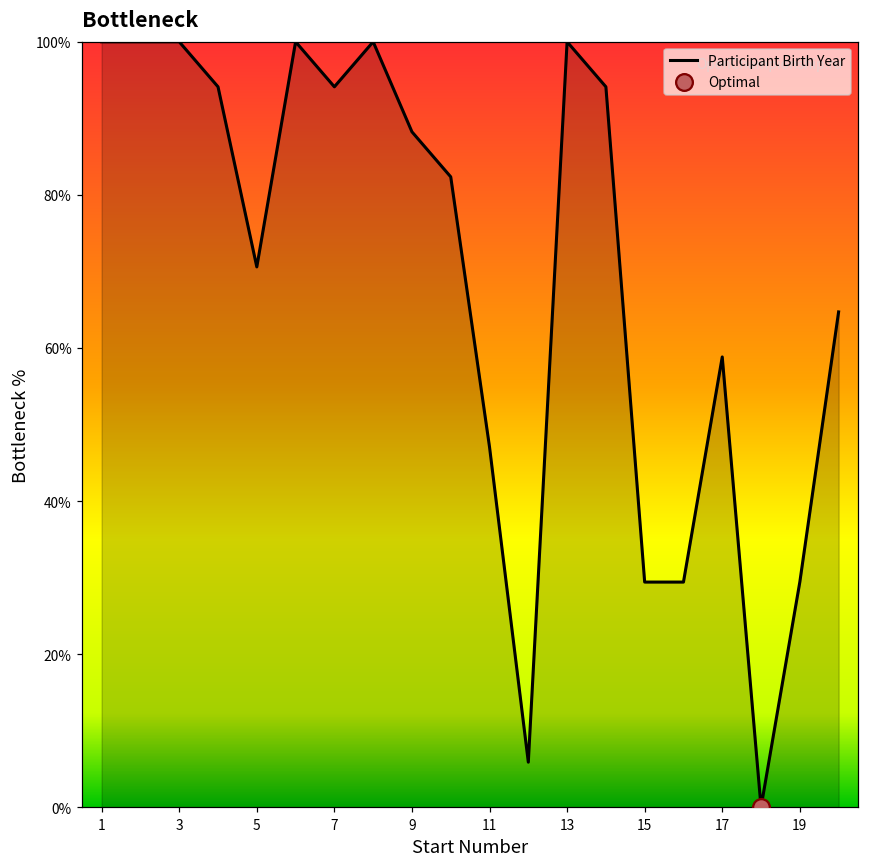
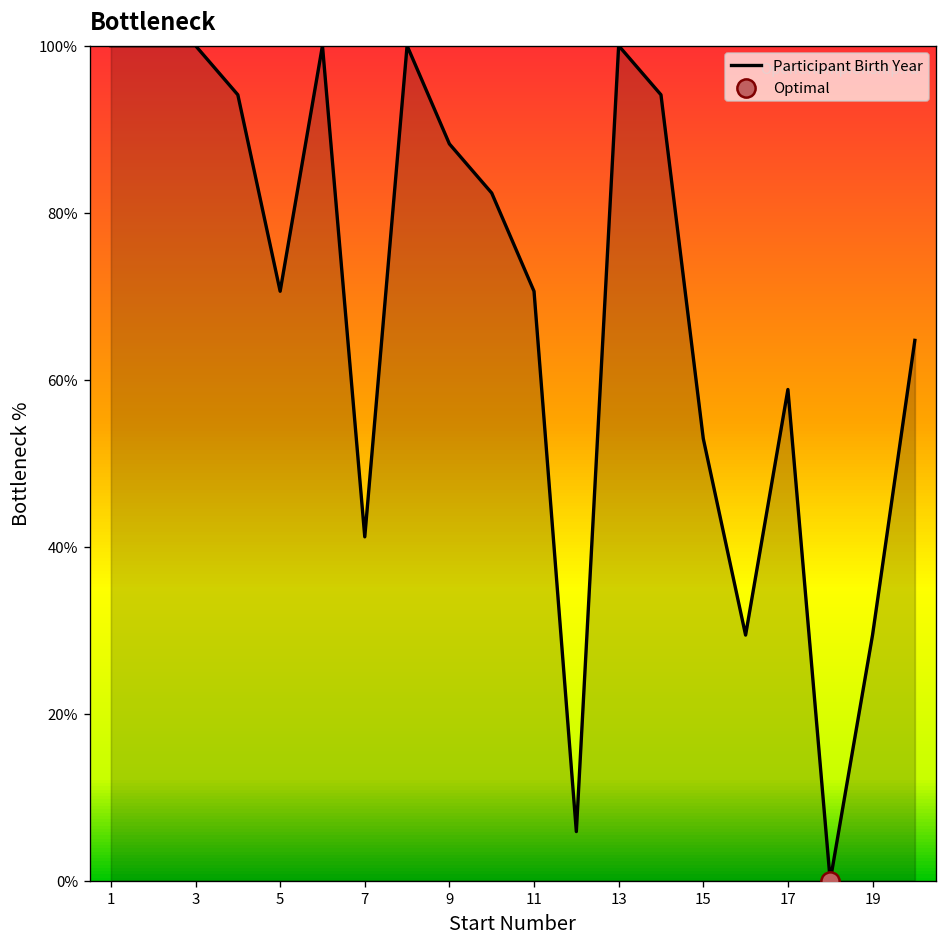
  {
    "Participant Birth Year": {
      "1": "100%",
      "3": "100%",
      "5": "71%",
-     "7": "94%",
+     "7": "41%",
      "9": "88%",
-     "11": "47%",
+     "11": "71%",
      "13": "100%",
-     "15": "29%",
+     "15": "53%",
      "17": "59%",
      "19": "29%"
    }
  }
